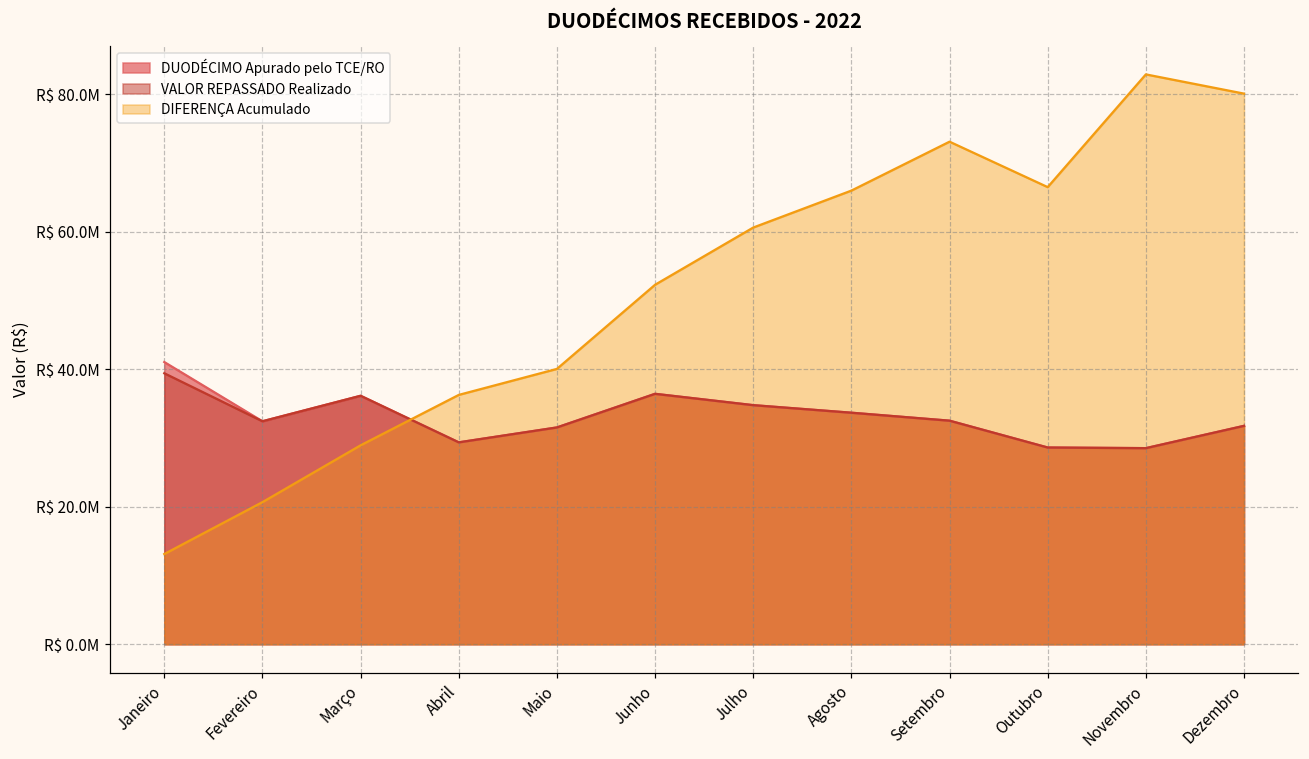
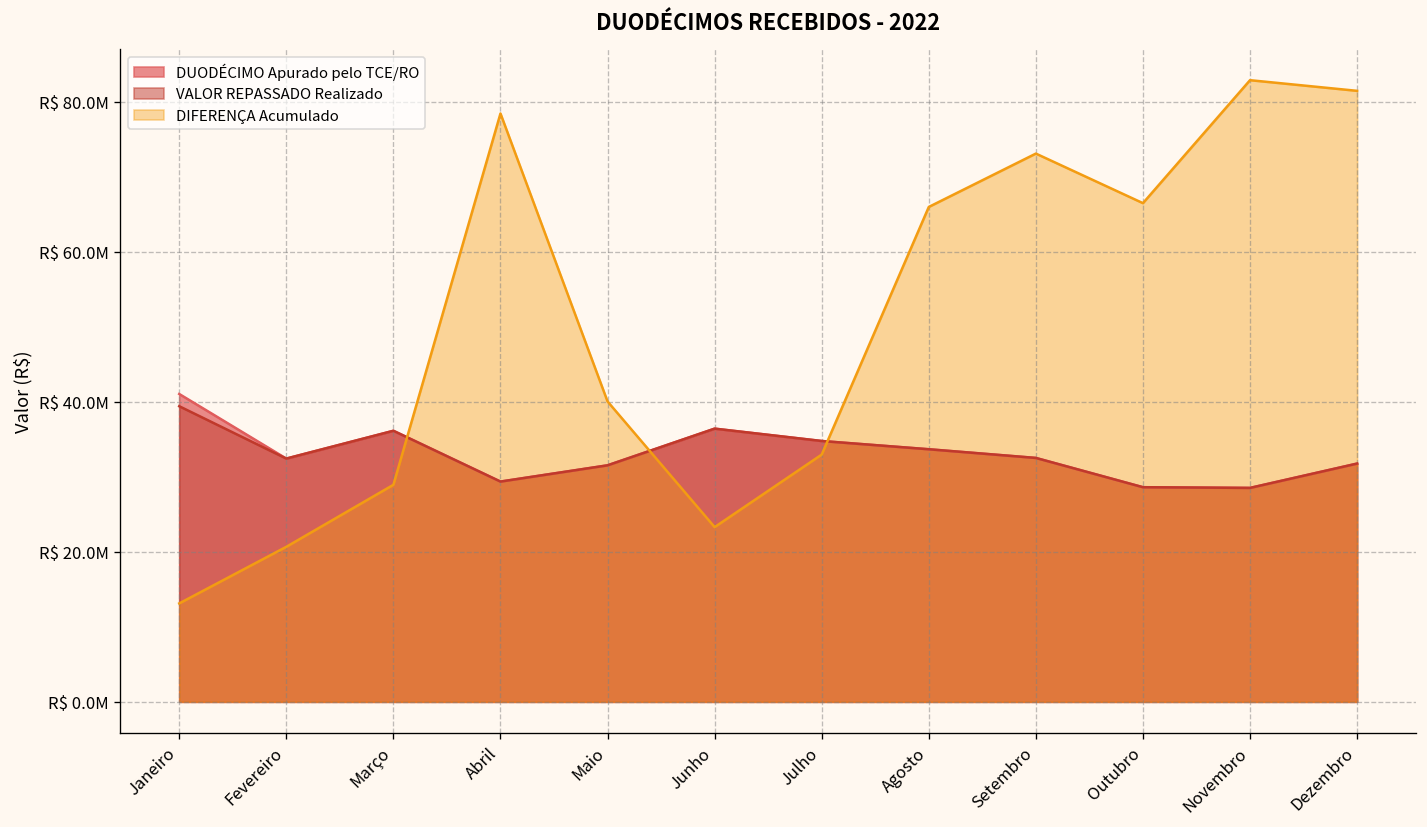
  {
    "DIFERENÇA Acumulado": {
      "Janeiro": "R$ 13000000",
      "Fevereiro": "R$ 21000000",
      "Março": "R$ 29000000",
-     "Abril": "R$ 36000000",
+     "Abril": "R$ 78000000",
      "Maio": "R$ 40000000",
-     "Junho": "R$ 52000000",
-     "Julho": "R$ 61000000",
+     "Junho": "R$ 23000000",
+     "Julho": "R$ 33000000",
      "Agosto": "R$ 66000000",
      "Setembro": "R$ 73000000",
      "Outubro": "R$ 66000000",
      "Novembro": "R$ 83000000",
-     "Dezembro": "R$ 80000000"
+     "Dezembro": "R$ 81000000"
    }
  }
